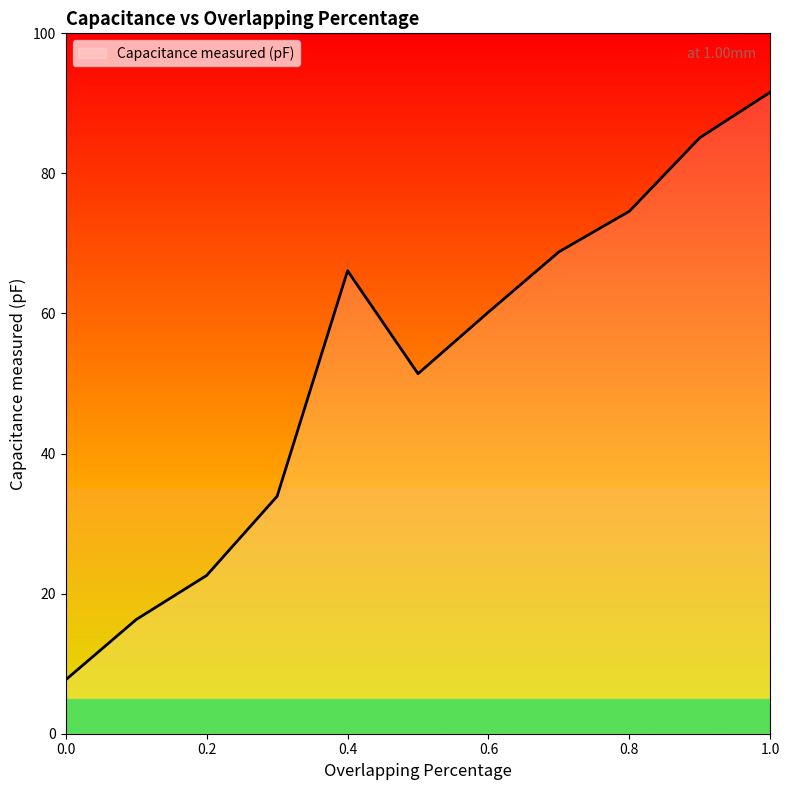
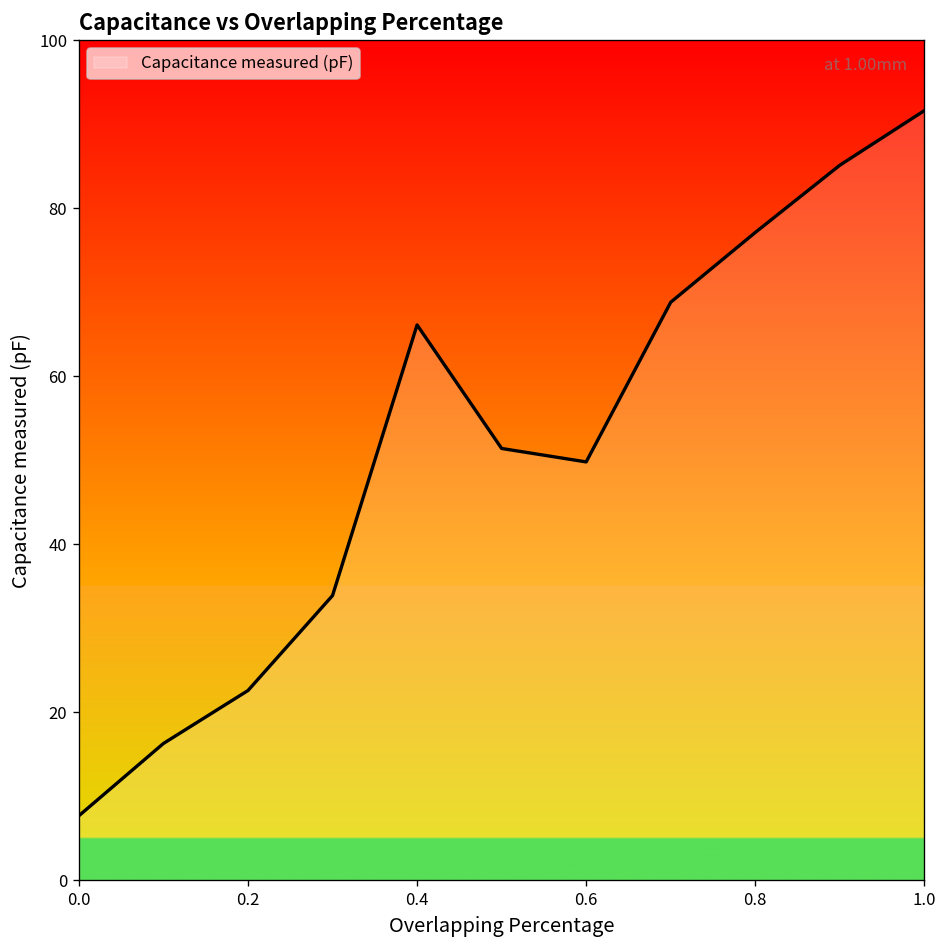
  {
    "0.0": 8,
    "0.2": 23,
    "0.4": 66,
-   "0.6": 60,
-   "0.8": 75,
+   "0.6": 50,
+   "0.8": 77,
    "1.0": 92
  }
